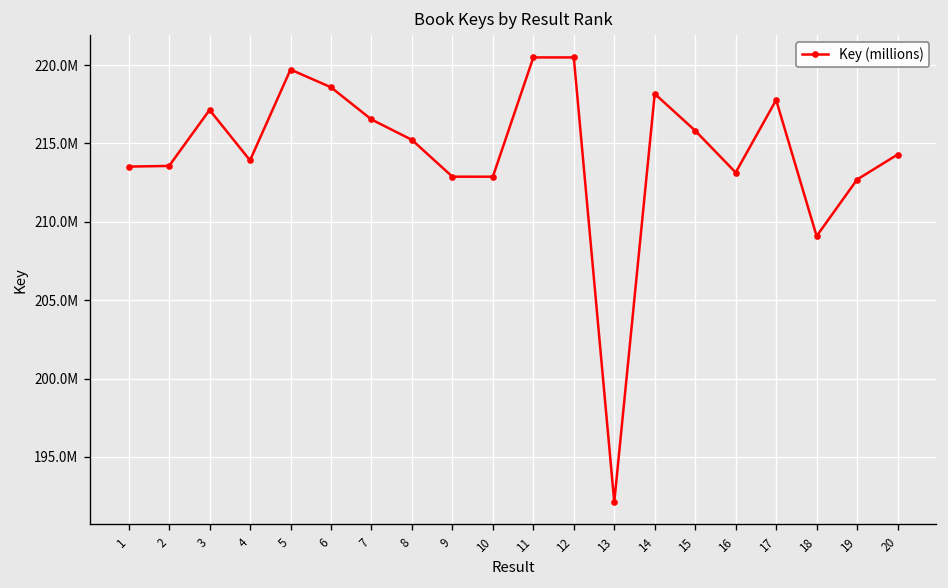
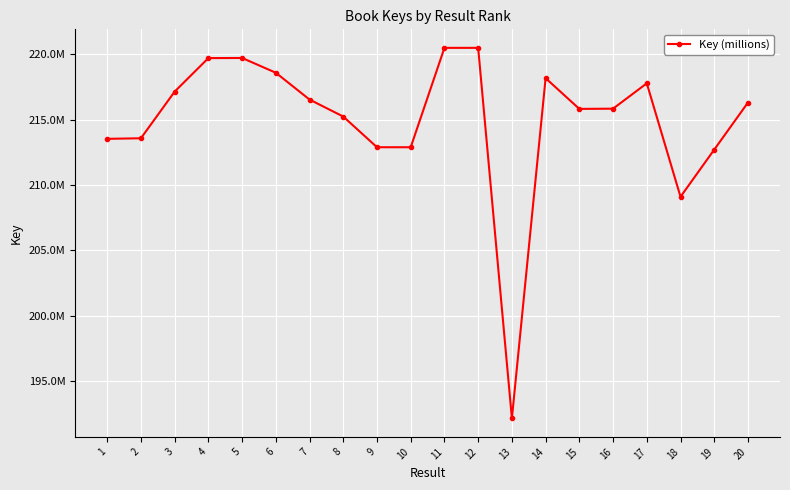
  {
    "1": 213500000,
    "2": 213600000,
    "3": 217100000,
-   "4": 213900000,
+   "4": 219700000,
    "5": 219700000,
    "6": 218600000,
    "7": 216500000,
    "8": 215200000,
    "9": 212900000,
    "10": 212900000,
    "11": 220500000,
    "12": 220500000,
    "13": 192100000,
    "14": 218200000,
    "15": 215800000,
-   "16": 213100000,
+   "16": 215800000,
    "17": 217800000,
    "18": 209100000,
    "19": 212700000,
-   "20": 214300000
+   "20": 216300000
  }
